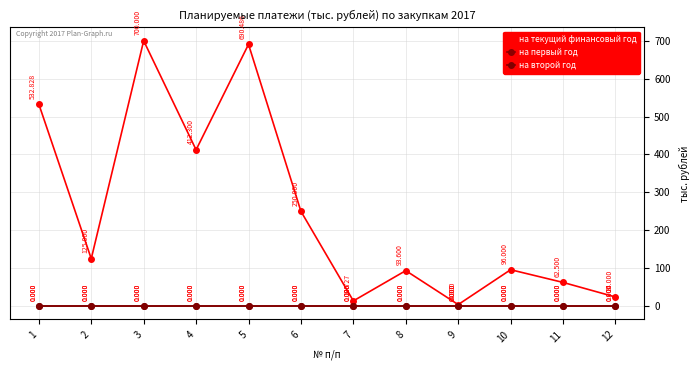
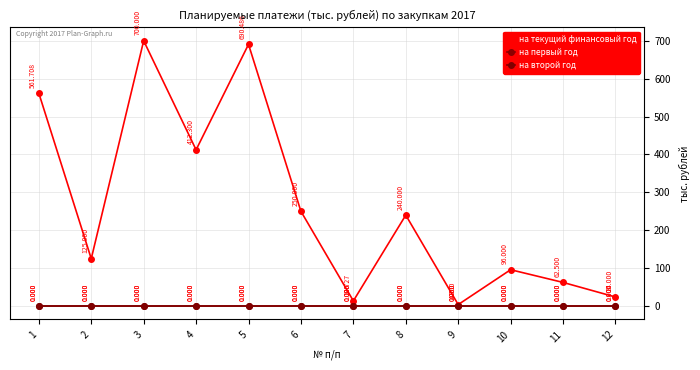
  {
    "на текущий финансовый год": {
-     "1": 532.828,
+     "1": 561.708,
      "2": 125.000,
      "3": 700.000,
      "4": 412.300,
      "5": 690.486,
      "6": 250.000,
-     "8": 93.600,
+     "8": 240.000,
      "10": 96.000,
      "11": 62.500
    }
  }
